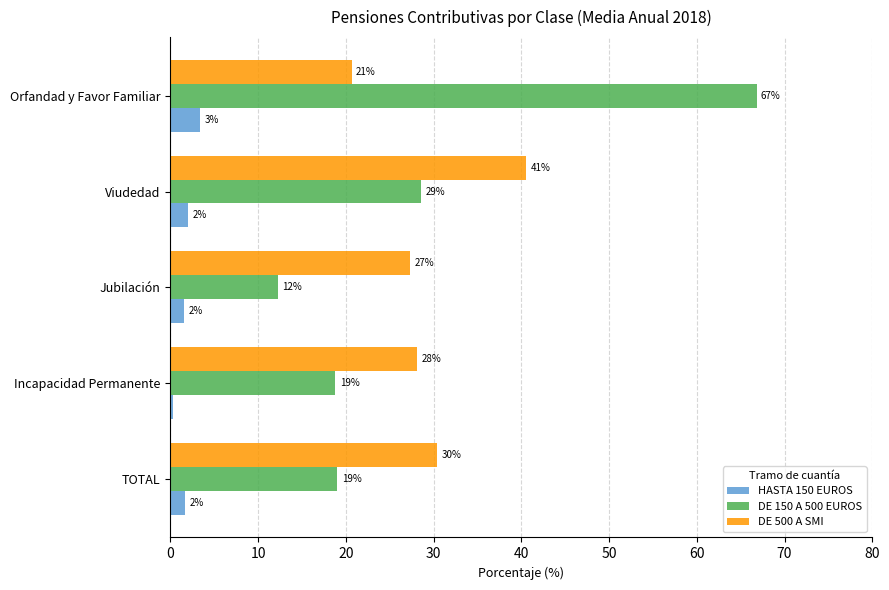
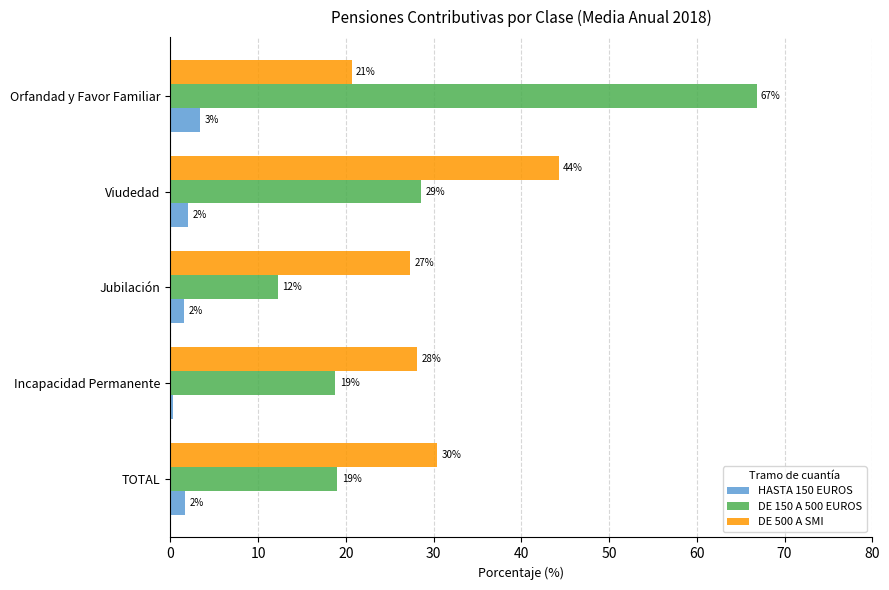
  {
    "HASTA 150 EUROS": {
      "Orfandad y Favor Familiar": "3%",
      "Viudedad": "2%",
      "Jubilación": "2%",
      "TOTAL": "2%"
    },
    "DE 150 A 500 EUROS": {
      "Orfandad y Favor Familiar": "67%",
      "Viudedad": "29%",
      "Jubilación": "12%",
      "Incapacidad Permanente": "19%",
      "TOTAL": "19%"
    },
    "DE 500 A SMI": {
      "Orfandad y Favor Familiar": "21%",
-     "Viudedad": "41%",
+     "Viudedad": "44%",
      "Jubilación": "27%",
      "Incapacidad Permanente": "28%",
      "TOTAL": "30%"
    }
  }
